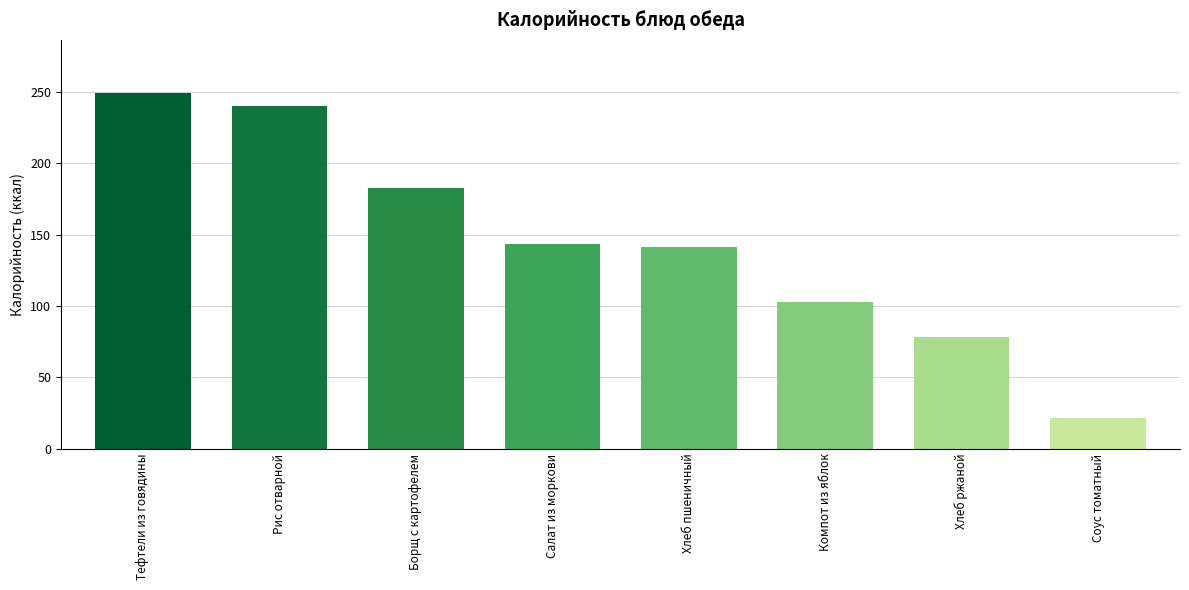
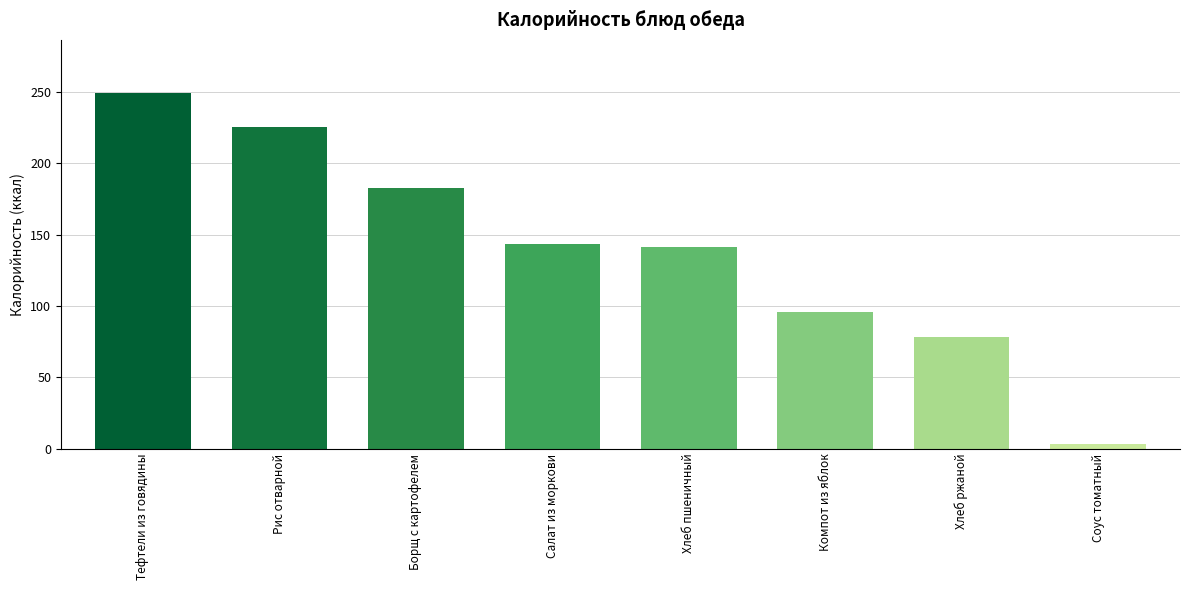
  {
    "Тефтели из говядины": 249,
-   "Рис отварной": 240,
+   "Рис отварной": 225,
    "Борщ с картофелем": 183,
    "Салат из моркови": 144,
    "Хлеб пшеничный": 141,
-   "Компот из яблок": 102,
+   "Компот из яблок": 96,
    "Хлеб ржаной": 78,
-   "Соус томатный": 22
+   "Соус томатный": 4
  }
